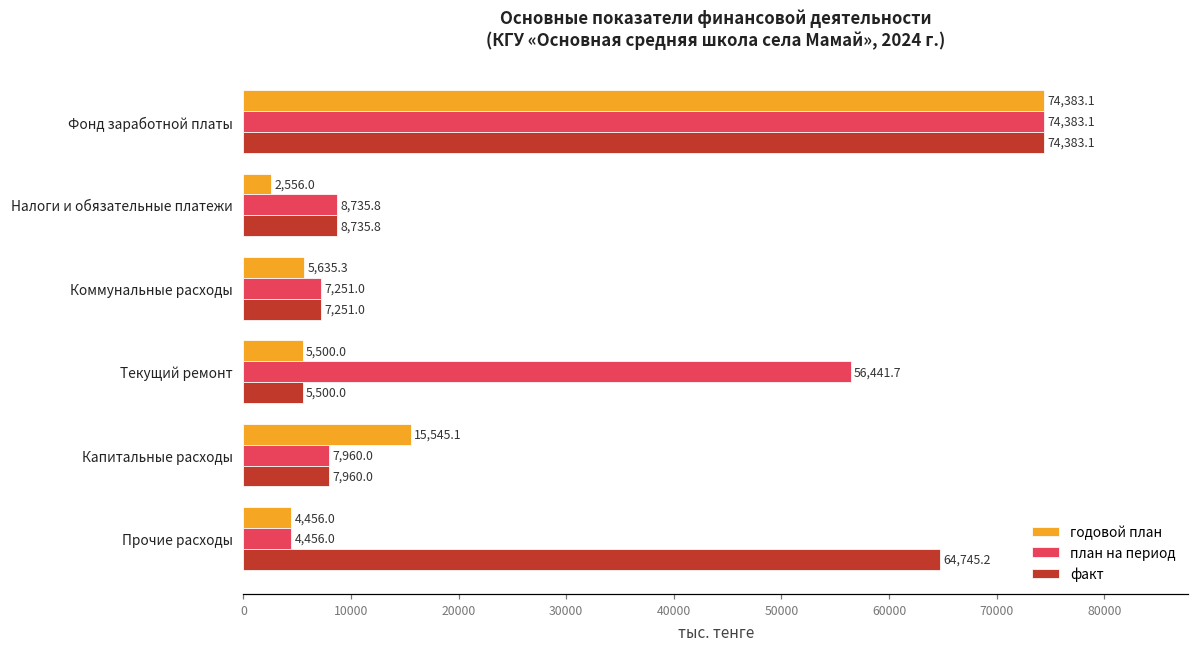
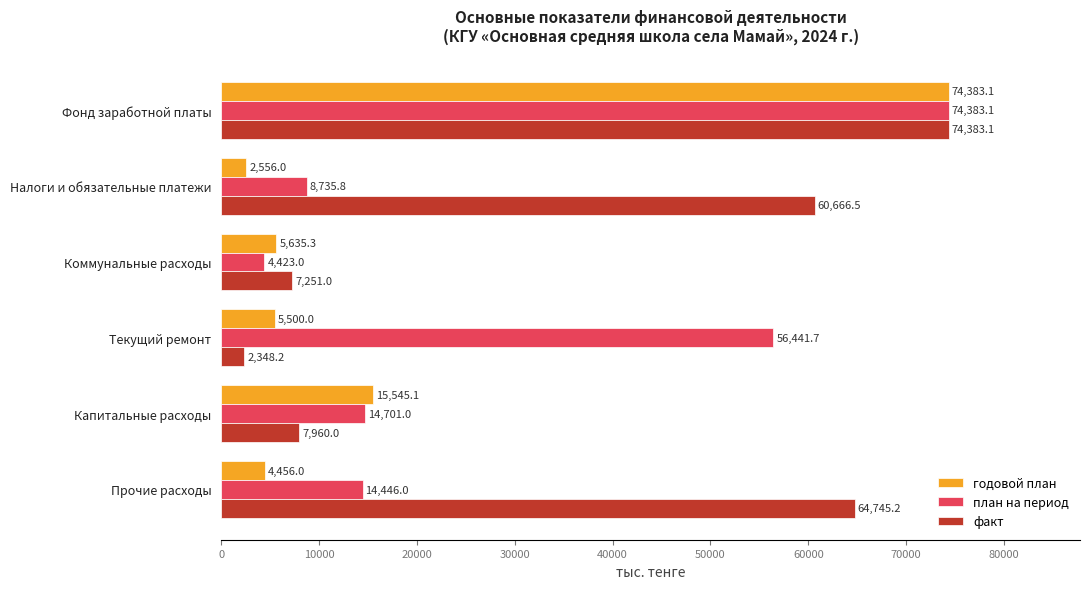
  {
    "годовой план": {
      "Фонд заработной платы": "74,383.1",
      "Налоги и обязательные платежи": "2,556.0",
      "Коммунальные расходы": "5,635.3",
      "Текущий ремонт": "5,500.0",
      "Капитальные расходы": "15,545.1",
      "Прочие расходы": "4,456.0"
    },
    "план на период": {
      "Фонд заработной платы": "74,383.1",
      "Налоги и обязательные платежи": "8,735.8",
-     "Коммунальные расходы": "7,251.0",
+     "Коммунальные расходы": "4,423.0",
      "Текущий ремонт": "56,441.7",
-     "Капитальные расходы": "7,960.0",
-     "Прочие расходы": "4,456.0"
+     "Капитальные расходы": "14,701.0",
+     "Прочие расходы": "14,446.0"
    },
    "факт": {
      "Фонд заработной платы": "74,383.1",
-     "Налоги и обязательные платежи": "8,735.8",
+     "Налоги и обязательные платежи": "60,666.5",
      "Коммунальные расходы": "7,251.0",
-     "Текущий ремонт": "5,500.0",
+     "Текущий ремонт": "2,348.2",
      "Капитальные расходы": "7,960.0",
      "Прочие расходы": "64,745.2"
    }
  }
